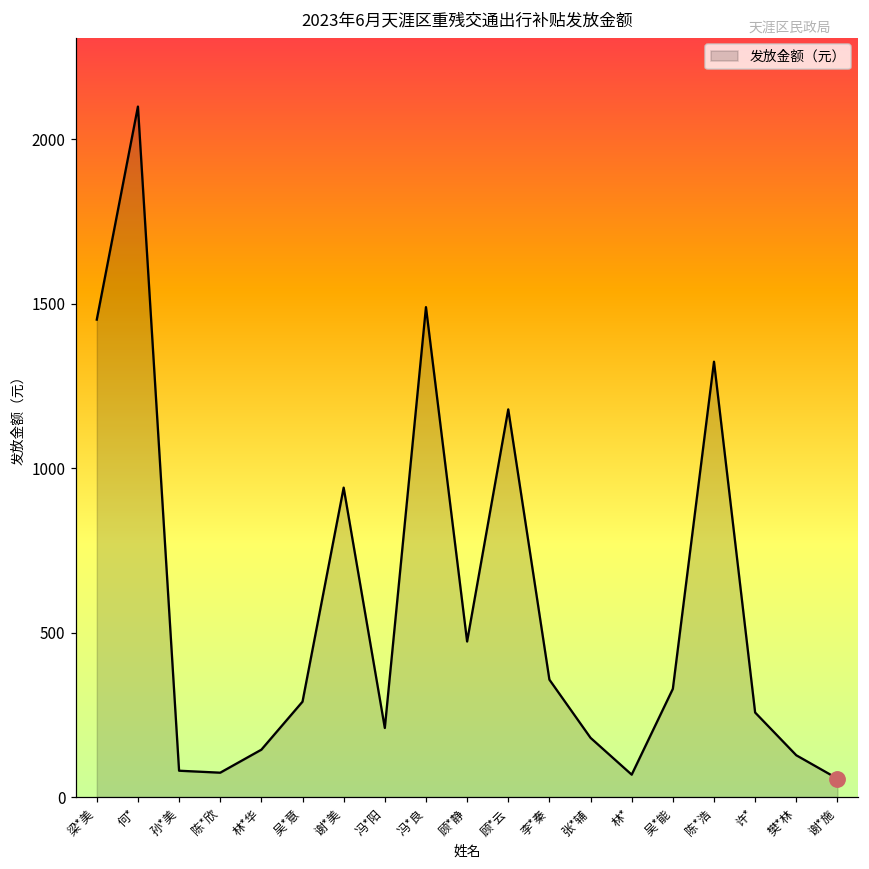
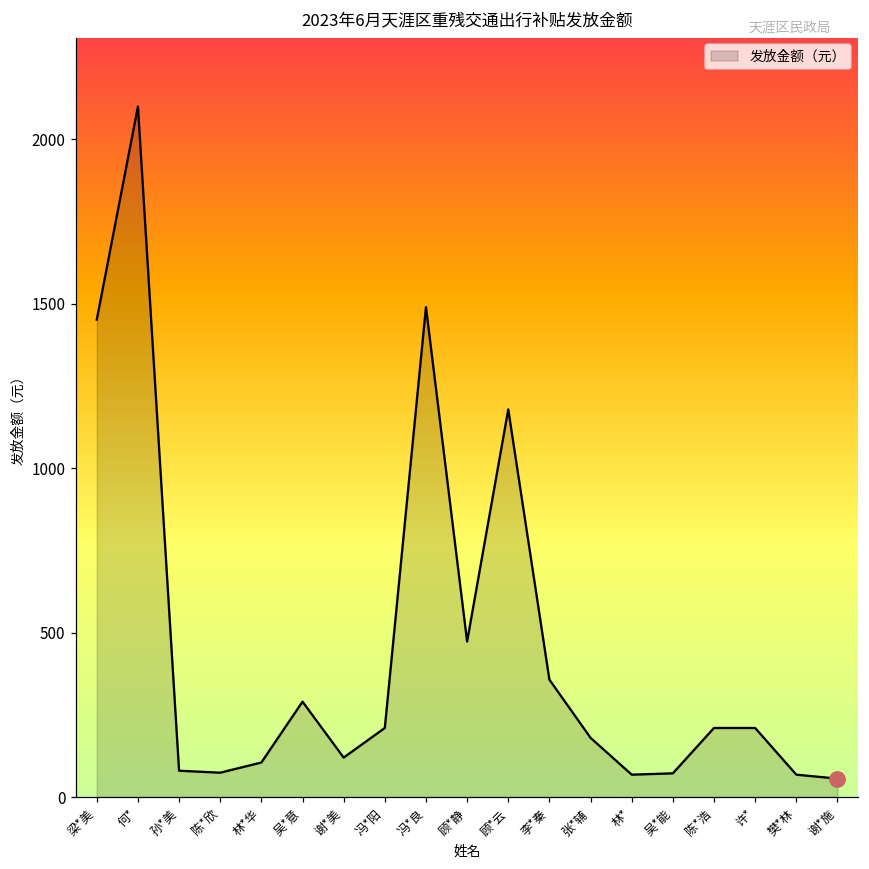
  {
    "发放金额（元）": {
      "梁*美": 1450,
      "何*": 2100,
      "孙*美": 80,
      "陈*欣": 70,
-     "林*华": 140,
+     "林*华": 110,
      "吴*意": 290,
-     "谢*美": 940,
+     "谢*美": 120,
      "冯*阳": 210,
      "冯*良": 1490,
      "顾*静": 470,
      "顾*云": 1180,
      "李*秦": 360,
      "张*辅": 180,
      "林*": 70,
-     "吴*能": 330,
-     "陈*浩": 1320,
-     "许*": 260,
-     "樊*林": 130
+     "吴*能": 70,
+     "陈*浩": 210,
+     "许*": 210,
+     "樊*林": 70
    }
  }
